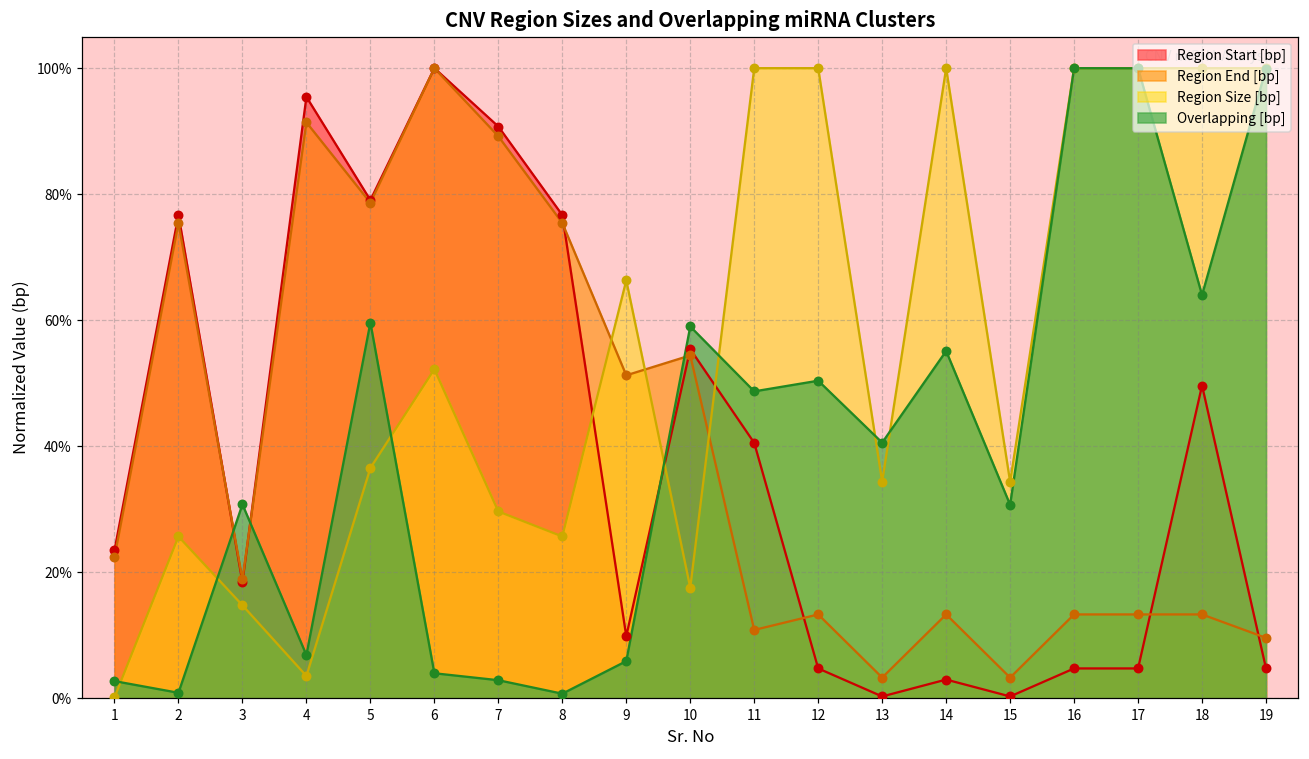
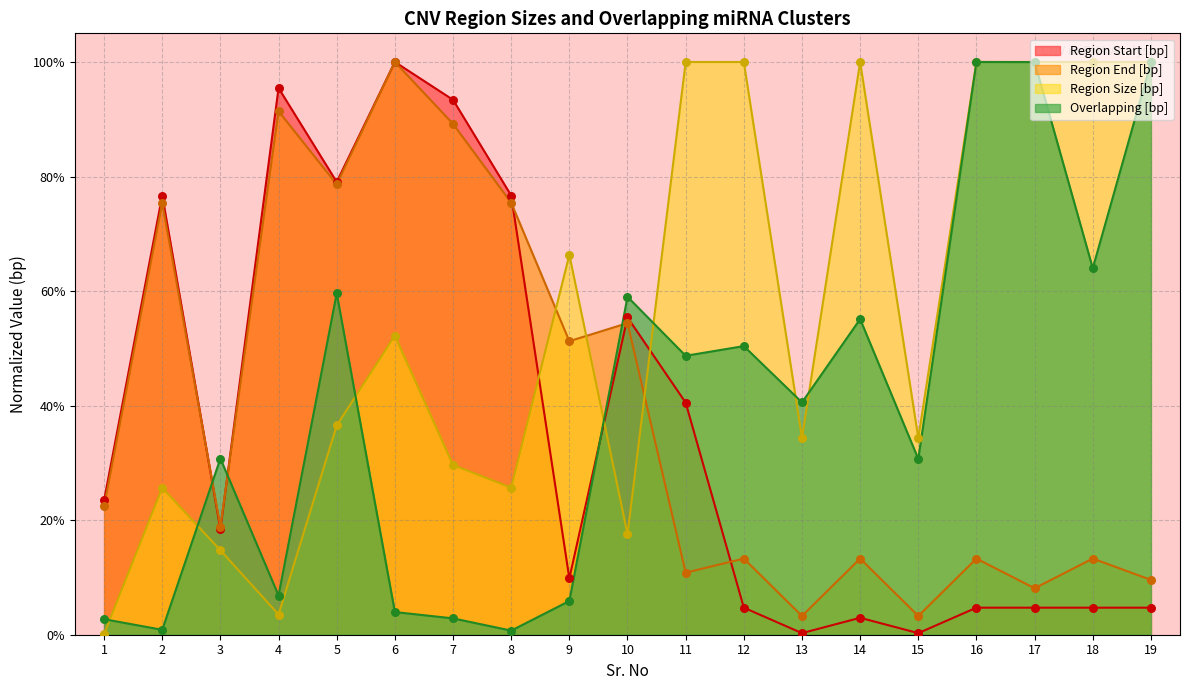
  {
    "Region Start [bp]": {
      "1": "23%",
      "2": "77%",
      "4": "95%",
-     "7": "91%",
+     "7": "93%",
      "8": "77%",
      "9": "10%",
      "10": "55%",
      "11": "41%",
      "12": "5%",
      "13": "0%",
      "14": "3%",
      "15": "0%",
      "16": "5%",
      "17": "5%",
-     "18": "50%",
+     "18": "5%",
      "19": "5%"
    },
    "Region End [bp]": {
      "1": "22%",
      "2": "75%",
      "4": "91%",
      "7": "89%",
      "8": "75%",
      "9": "51%",
      "10": "54%",
      "11": "11%",
      "12": "13%",
      "13": "3%",
      "14": "13%",
      "15": "3%",
      "16": "13%",
-     "17": "13%",
+     "17": "8%",
      "18": "13%",
      "19": "10%"
    },
    "Region Size [bp]": {
      "1": "0%",
      "2": "26%",
      "3": "15%",
      "4": "4%",
      "5": "37%",
      "6": "52%",
      "7": "30%",
      "8": "26%",
      "9": "66%",
      "10": "18%",
      "11": "100%",
      "12": "100%",
      "13": "34%",
      "14": "100%",
      "15": "34%"
    },
    "Overlapping [bp]": {
      "1": "3%",
      "2": "1%",
      "3": "31%",
      "4": "7%",
      "5": "60%",
      "6": "4%",
      "7": "3%",
      "8": "1%",
      "9": "6%",
      "10": "59%",
      "11": "49%",
      "12": "50%",
      "13": "41%",
      "14": "55%",
      "15": "31%",
      "18": "64%"
    }
  }
